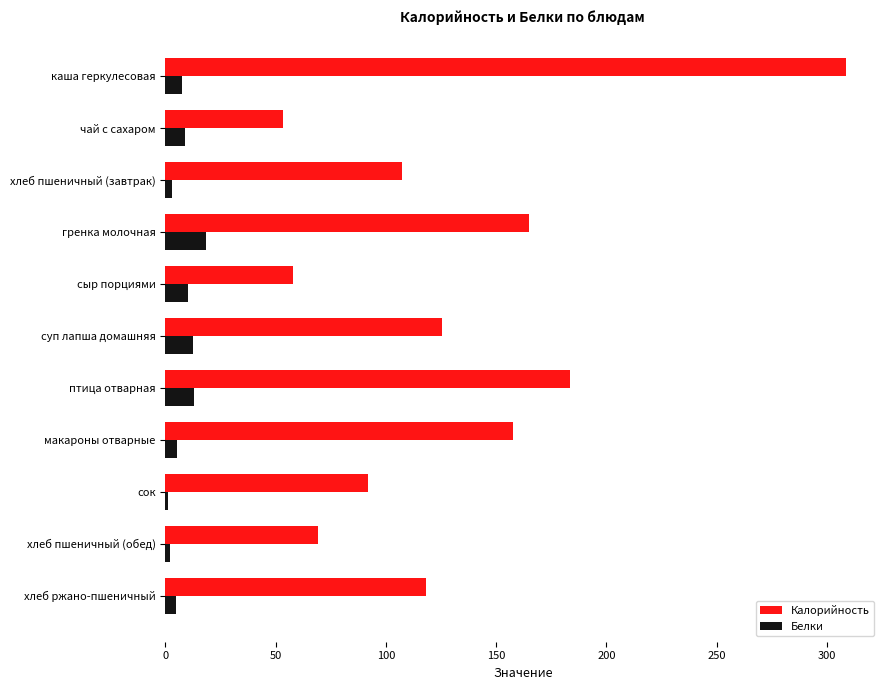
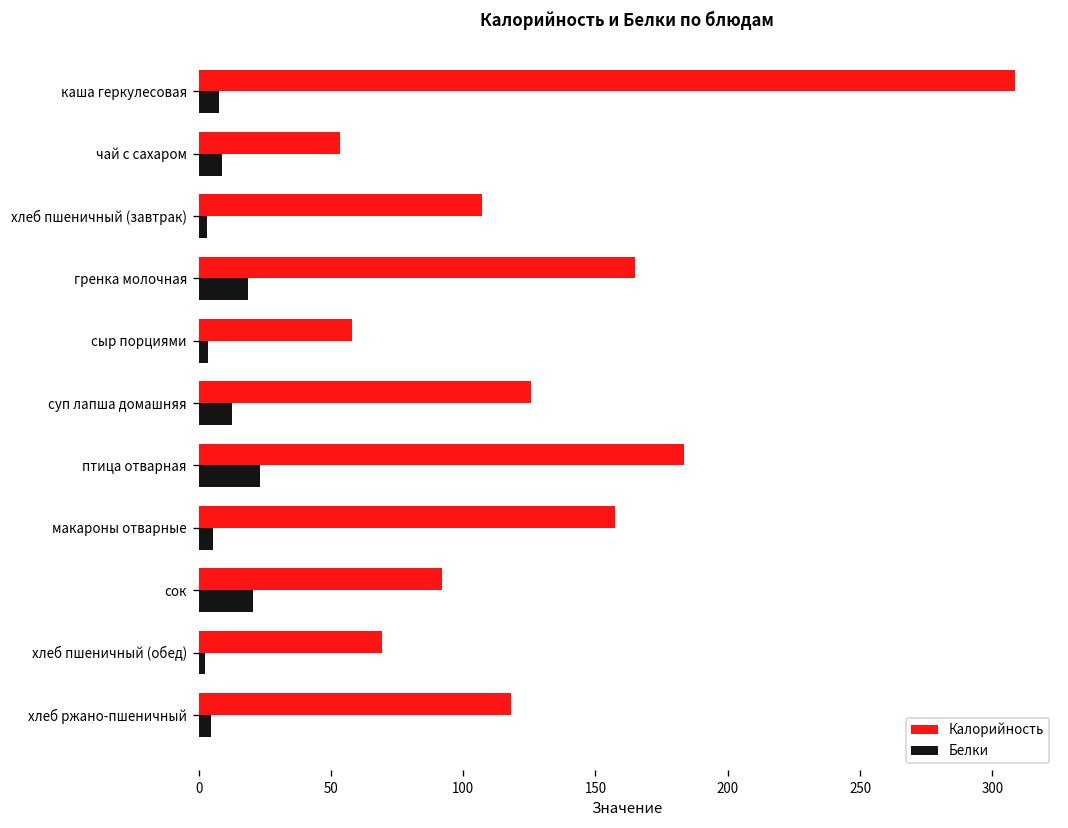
  {
    "Калорийность": {
      "каша геркулесовая": 309,
      "чай с сахаром": 54,
      "хлеб пшеничный (завтрак)": 107,
      "гренка молочная": 165,
      "сыр порциями": 58,
      "суп лапша домашняя": 126,
      "птица отварная": 183,
      "макароны отварные": 157,
      "сок": 92,
      "хлеб пшеничный (обед)": 69,
      "хлеб ржано-пшеничный": 118
    },
    "Белки": {
      "каша геркулесовая": 8,
      "чай с сахаром": 9,
      "хлеб пшеничный (завтрак)": 3,
      "гренка молочная": 19,
-     "сыр порциями": 10,
+     "сыр порциями": 3,
      "суп лапша домашняя": 13,
-     "птица отварная": 13,
+     "птица отварная": 23,
      "макароны отварные": 5,
-     "сок": 1,
+     "сок": 21,
      "хлеб пшеничный (обед)": 2,
      "хлеб ржано-пшеничный": 5
    }
  }
